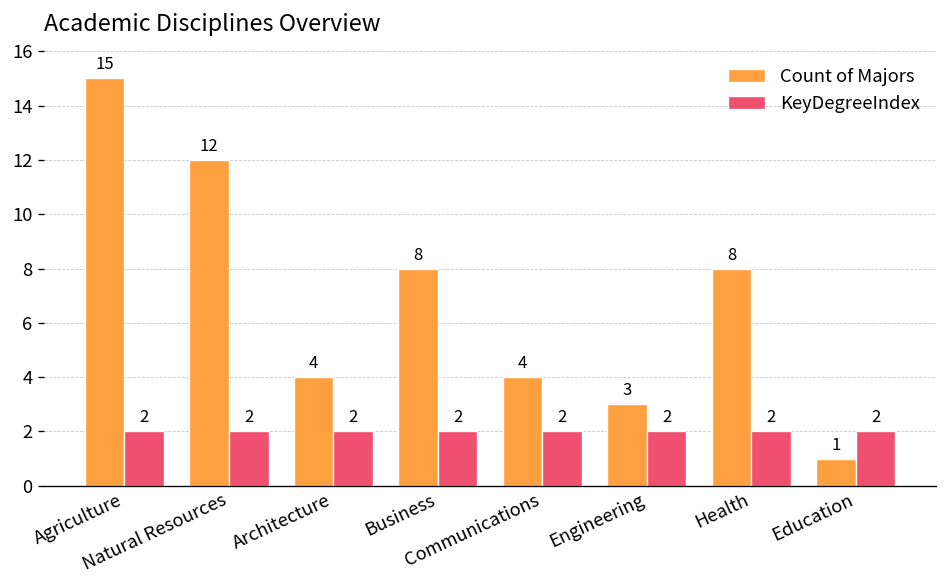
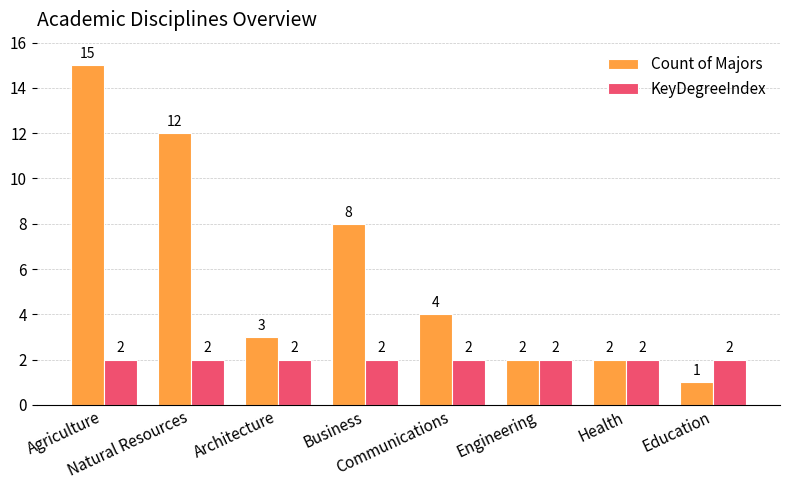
  {
    "Count of Majors": {
      "Agriculture": 15,
      "Natural Resources": 12,
-     "Architecture": 4,
+     "Architecture": 3,
      "Business": 8,
      "Communications": 4,
-     "Engineering": 3,
-     "Health": 8,
+     "Engineering": 2,
+     "Health": 2,
      "Education": 1
    },
    "KeyDegreeIndex": {
      "Agriculture": 2,
      "Natural Resources": 2,
      "Architecture": 2,
      "Business": 2,
      "Communications": 2,
      "Engineering": 2,
      "Health": 2,
      "Education": 2
    }
  }
